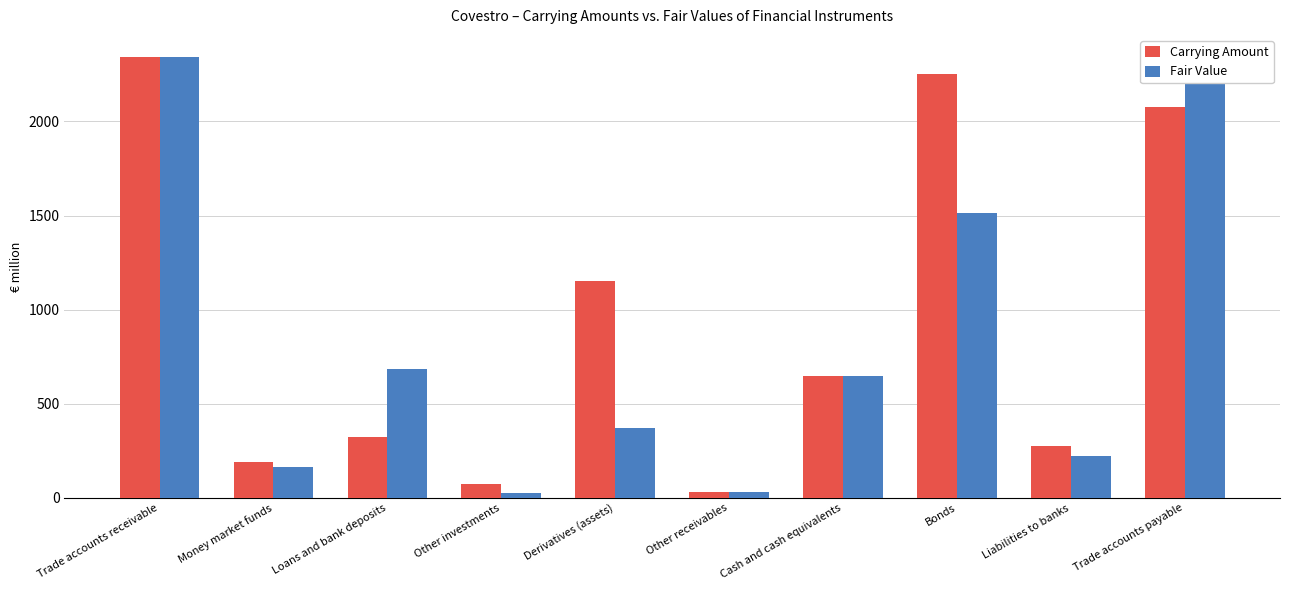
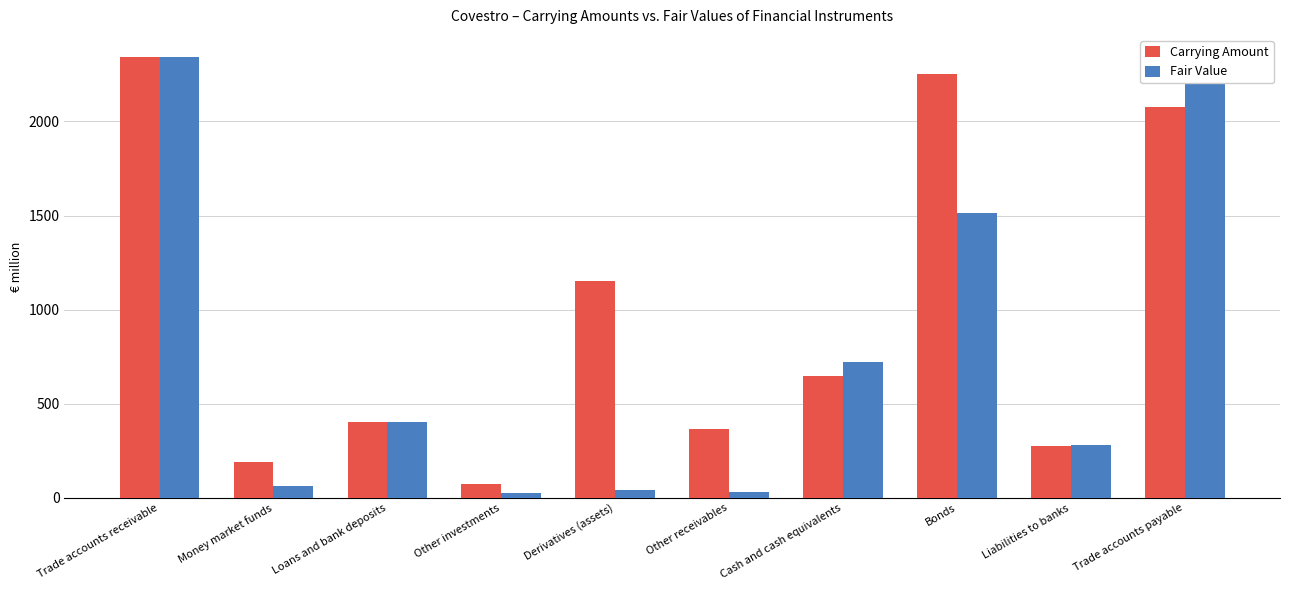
  {
    "Carrying Amount": {
      "Trade accounts receivable": 2340,
      "Money market funds": 190,
-     "Loans and bank deposits": 320,
+     "Loans and bank deposits": 400,
      "Other investments": 80,
      "Derivatives (assets)": 1150,
-     "Other receivables": 30,
+     "Other receivables": 360,
      "Cash and cash equivalents": 650,
      "Bonds": 2250,
      "Liabilities to banks": 280,
      "Trade accounts payable": 2080
    },
    "Fair Value": {
      "Trade accounts receivable": 2340,
-     "Money market funds": 160,
-     "Loans and bank deposits": 690,
+     "Money market funds": 70,
+     "Loans and bank deposits": 400,
      "Other investments": 30,
-     "Derivatives (assets)": 370,
+     "Derivatives (assets)": 40,
      "Other receivables": 30,
-     "Cash and cash equivalents": 650,
+     "Cash and cash equivalents": 720,
      "Bonds": 1510,
-     "Liabilities to banks": 220
+     "Liabilities to banks": 280
    }
  }
